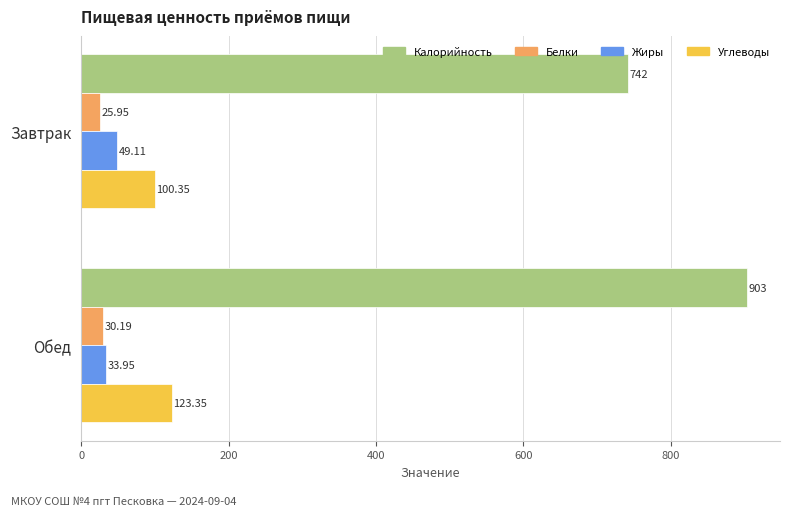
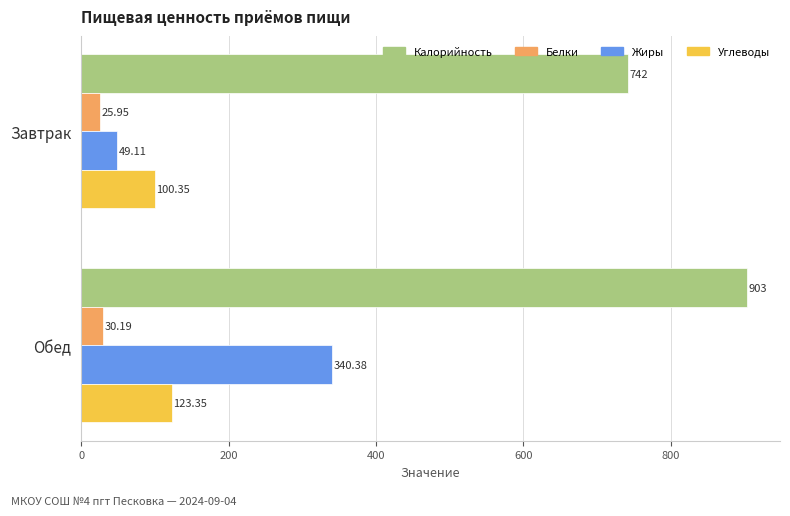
  {
    "Калорийность": {
      "Завтрак": 742,
      "Обед": 903
    },
    "Жиры": {
      "Завтрак": 49.11,
-     "Обед": 33.95
+     "Обед": 340.38
    }
  }
